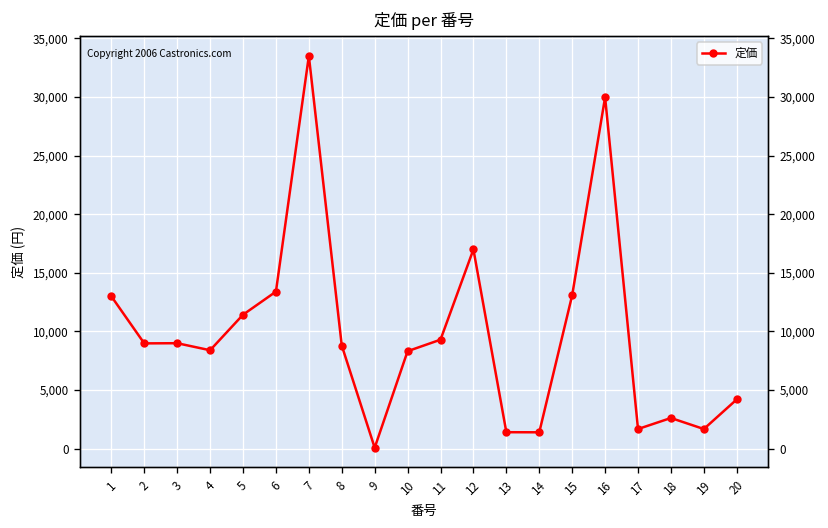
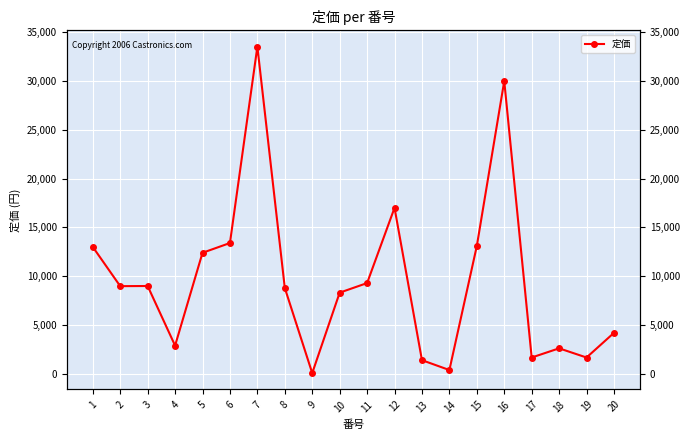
  {
    "1": "13,000",
    "2": "9,000",
    "3": "9,000",
-   "4": "8,000",
-   "5": "11,000",
+   "4": "3,000",
+   "5": "12,000",
    "6": "13,000",
    "7": "34,000",
    "8": "9,000",
    "9": "0",
    "10": "8,000",
    "11": "9,000",
    "12": "17,000",
    "13": "1,000",
-   "14": "1,000",
+   "14": "0",
    "15": "13,000",
    "16": "30,000",
    "17": "2,000",
    "18": "3,000",
    "19": "2,000",
    "20": "4,000"
  }
